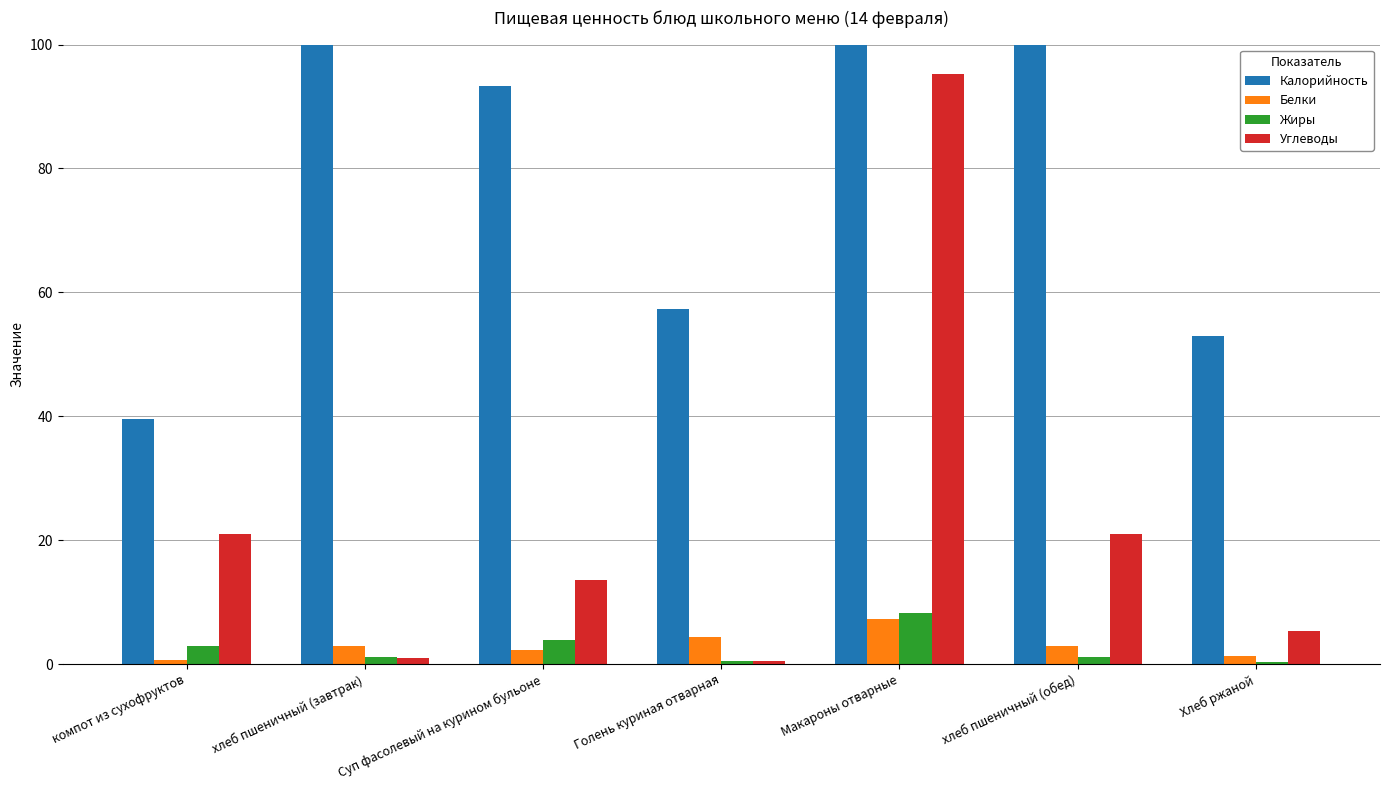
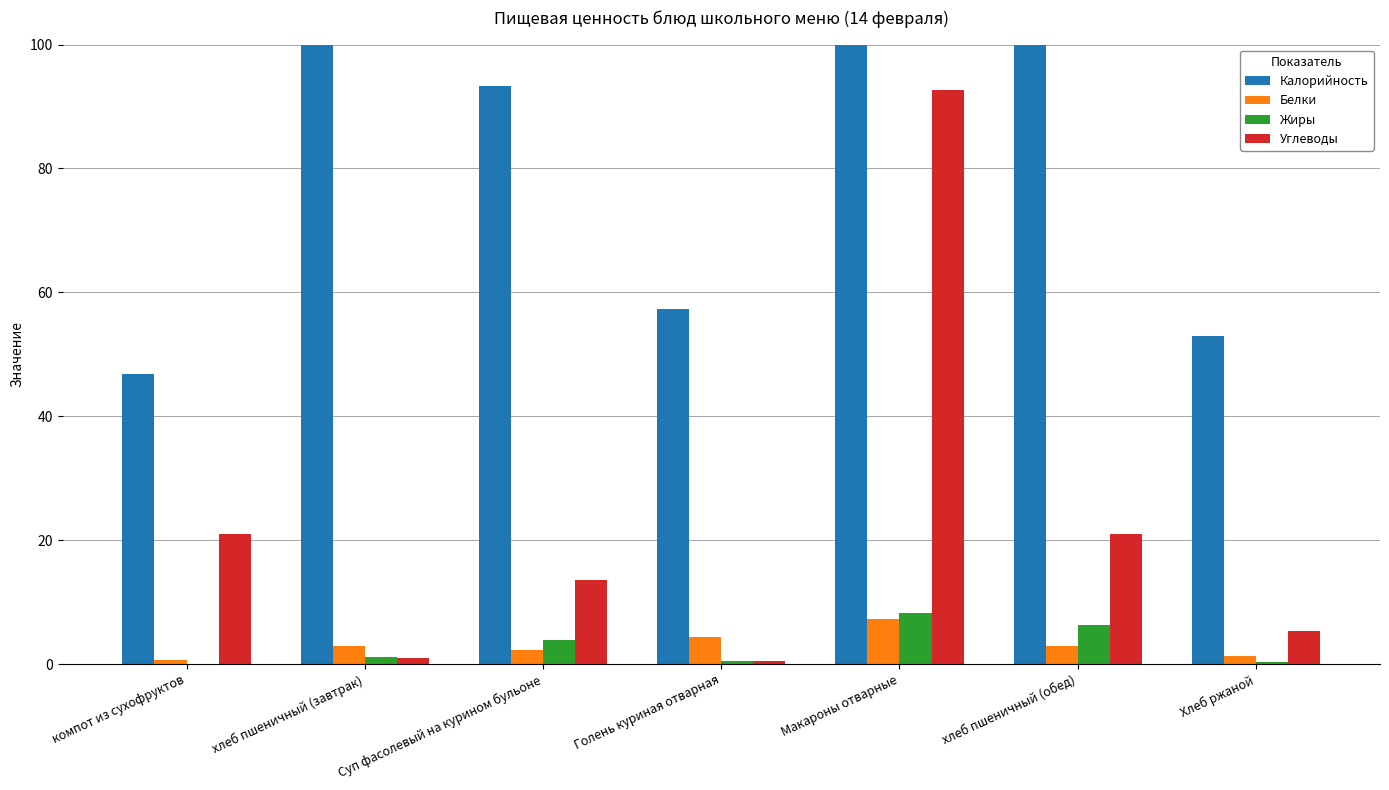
  {
    "Калорийность": {
-     "компот из сухофруктов": 40,
+     "компот из сухофруктов": 47,
      "Суп фасолевый на курином бульоне": 93,
      "Голень куриная отварная": 57,
      "Хлеб ржаной": 53
    },
    "Белки": {
      "компот из сухофруктов": 1,
      "хлеб пшеничный (завтрак)": 3,
      "Суп фасолевый на курином бульоне": 2,
      "Голень куриная отварная": 4,
      "Макароны отварные": 7,
      "хлеб пшеничный (обед)": 3,
      "Хлеб ржаной": 1
    },
    "Жиры": {
-     "компот из сухофруктов": 3,
+     "компот из сухофруктов": 0,
      "хлеб пшеничный (завтрак)": 1,
      "Суп фасолевый на курином бульоне": 4,
      "Голень куриная отварная": 1,
      "Макароны отварные": 8,
-     "хлеб пшеничный (обед)": 1
+     "хлеб пшеничный (обед)": 6
    },
    "Углеводы": {
      "компот из сухофруктов": 21,
      "хлеб пшеничный (завтрак)": 1,
      "Суп фасолевый на курином бульоне": 14,
      "Голень куриная отварная": 0,
-     "Макароны отварные": 95,
+     "Макароны отварные": 93,
      "хлеб пшеничный (обед)": 21,
      "Хлеб ржаной": 5
    }
  }
